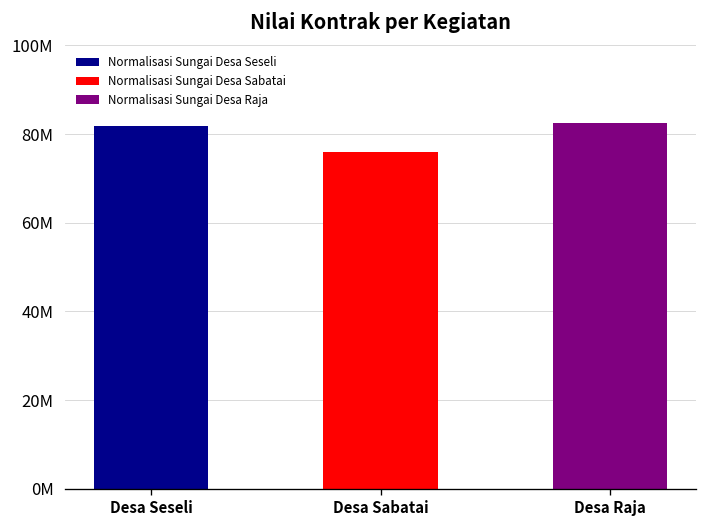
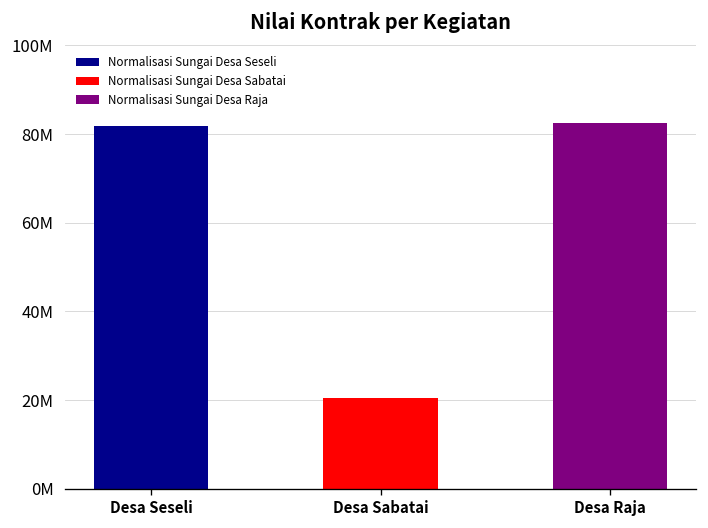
  {
    "Desa Seseli": 82000000,
-   "Desa Sabatai": 76000000,
+   "Desa Sabatai": 20000000,
    "Desa Raja": 83000000
  }
